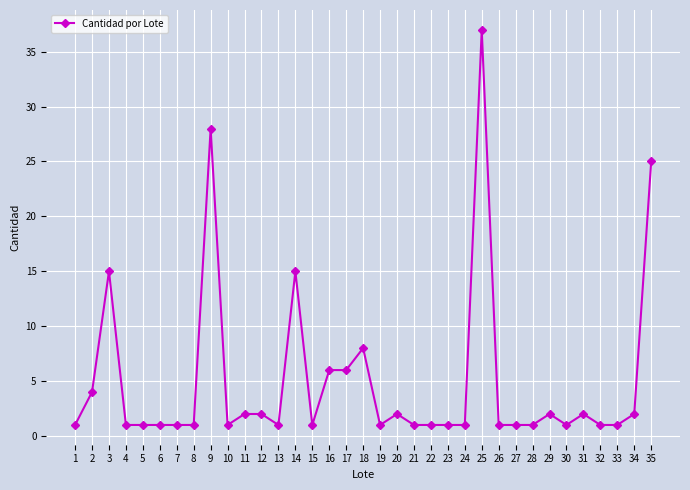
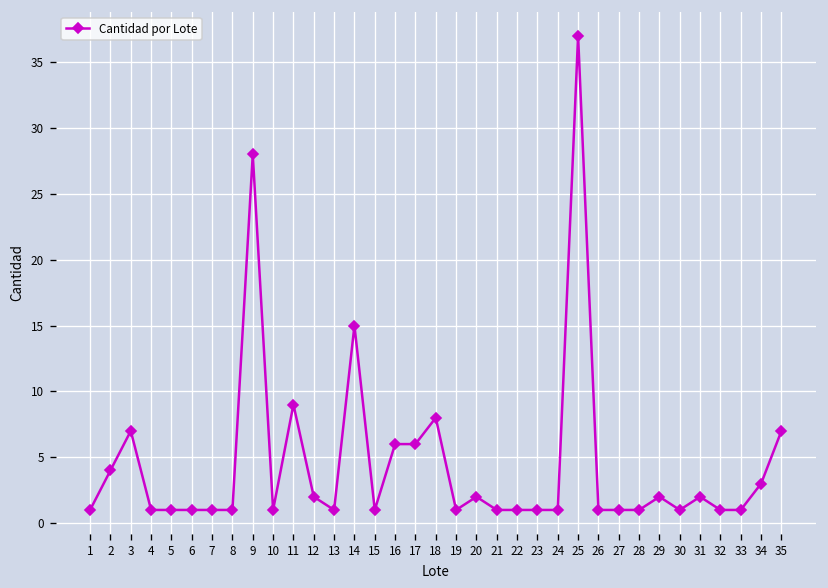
  {
    "1": 1,
    "2": 4,
-   "3": 15,
+   "3": 7,
    "4": 1,
    "5": 1,
    "6": 1,
    "7": 1,
    "8": 1,
    "9": 28,
    "10": 1,
-   "11": 2,
+   "11": 9,
    "12": 2,
    "13": 1,
    "14": 15,
    "15": 1,
    "16": 6,
    "17": 6,
    "18": 8,
    "19": 1,
    "20": 2,
    "21": 1,
    "22": 1,
    "23": 1,
    "24": 1,
    "25": 37,
    "26": 1,
    "27": 1,
    "28": 1,
    "29": 2,
    "30": 1,
    "31": 2,
    "32": 1,
    "33": 1,
-   "34": 2,
-   "35": 25
+   "34": 3,
+   "35": 7
  }
